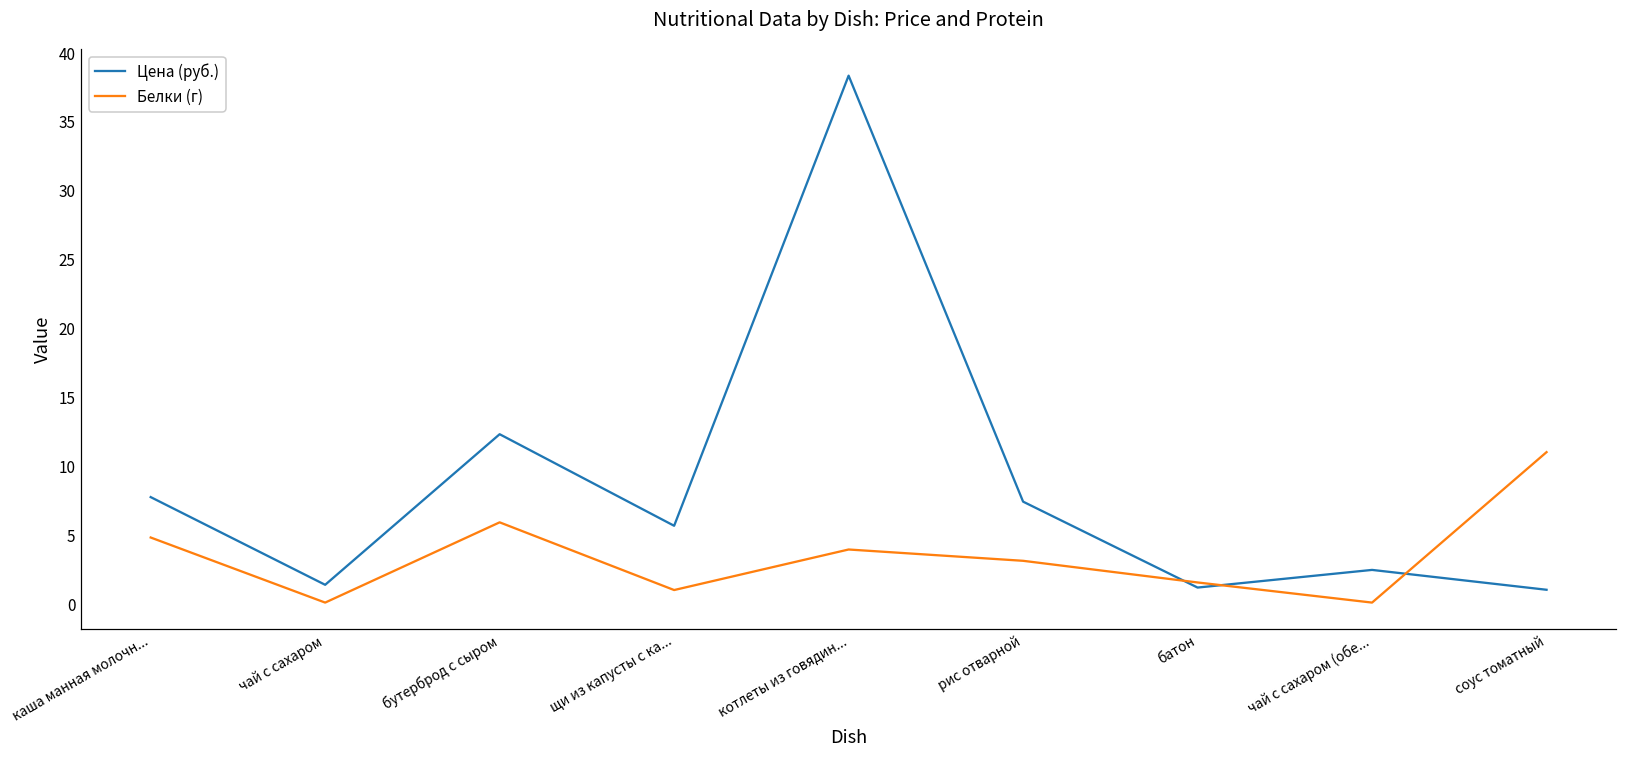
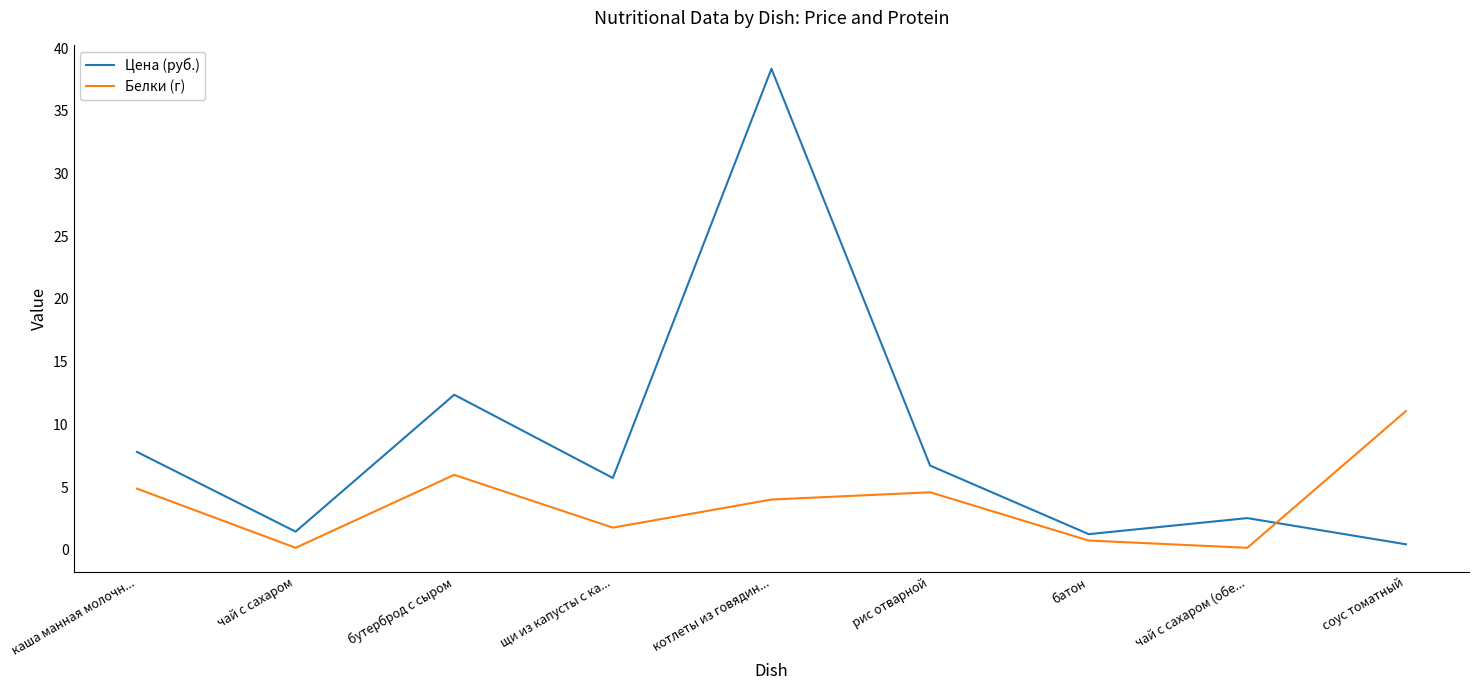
  {
    "Цена (руб.)": {
      "каша манная молочн...": 7.8,
      "чай с сахаром": 1.4,
      "бутерброд с сыром": 12.4,
      "щи из капусты с ка...": 5.7,
      "котлеты из говядин...": 38.4,
-     "рис отварной": 7.5,
+     "рис отварной": 6.7,
      "батон": 1.2,
      "чай с сахаром (обе...": 2.5,
-     "соус томатный": 1.1
+     "соус томатный": 0.4
    },
    "Белки (г)": {
      "каша манная молочн...": 4.9,
      "чай с сахаром": 0.2,
      "бутерброд с сыром": 6.0,
-     "щи из капусты с ка...": 1.1,
+     "щи из капусты с ка...": 1.8,
      "котлеты из говядин...": 4.0,
-     "рис отварной": 3.2,
-     "батон": 1.6,
+     "рис отварной": 4.6,
+     "батон": 0.7,
      "чай с сахаром (обе...": 0.2,
      "соус томатный": 11.1
    }
  }
